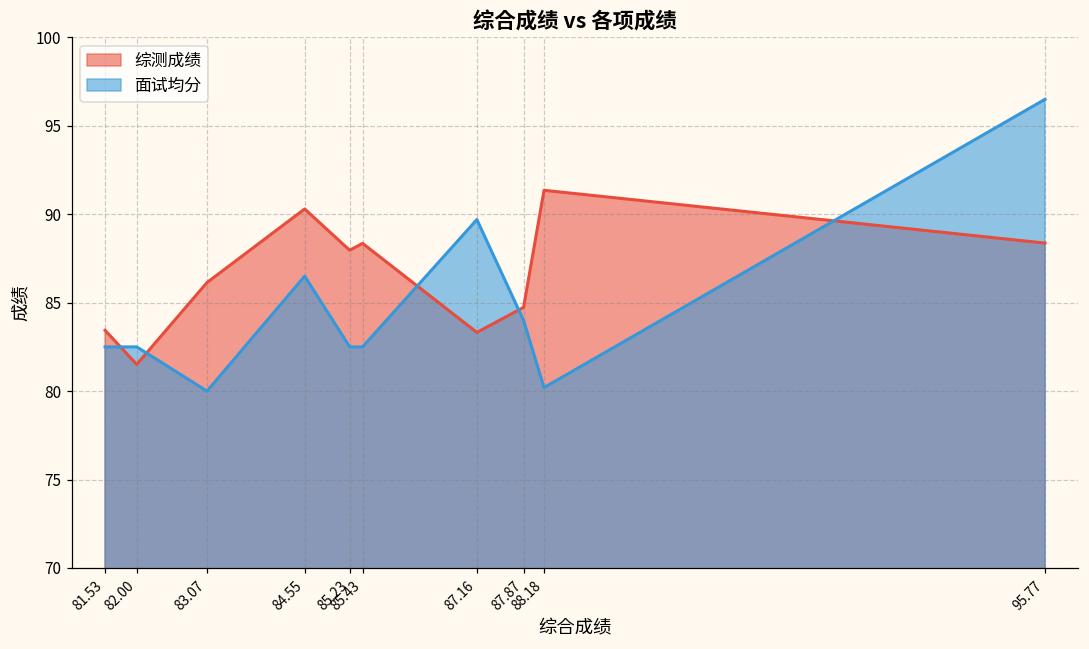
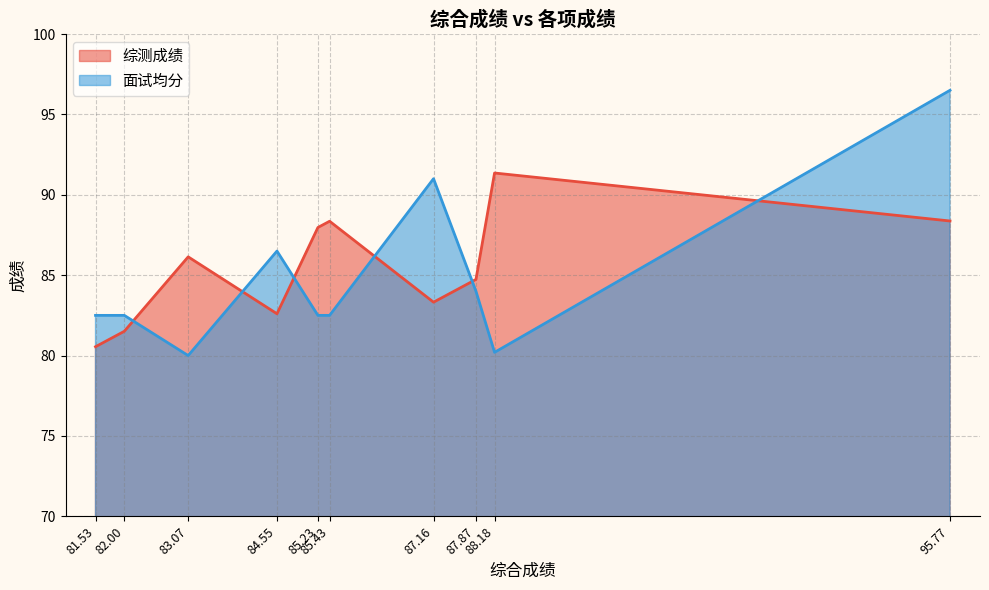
  {
    "综测成绩": {
-     "81.53": 83.4,
+     "81.53": 80.6,
      "82.00": 81.5,
      "83.07": 86.1,
-     "84.55": 90.3,
+     "84.55": 82.6,
      "85.23": 88.0,
      "85.43": 88.4,
      "87.16": 83.3,
      "87.87": 84.7,
      "88.18": 91.4,
      "95.77": 88.4
    },
    "面试均分": {
      "81.53": 82.5,
      "82.00": 82.5,
      "83.07": 80.0,
      "84.55": 86.5,
      "85.23": 82.5,
      "85.43": 82.5,
-     "87.16": 89.7,
+     "87.16": 91.0,
      "87.87": 84.0,
      "88.18": 80.2,
      "95.77": 96.5
    }
  }
